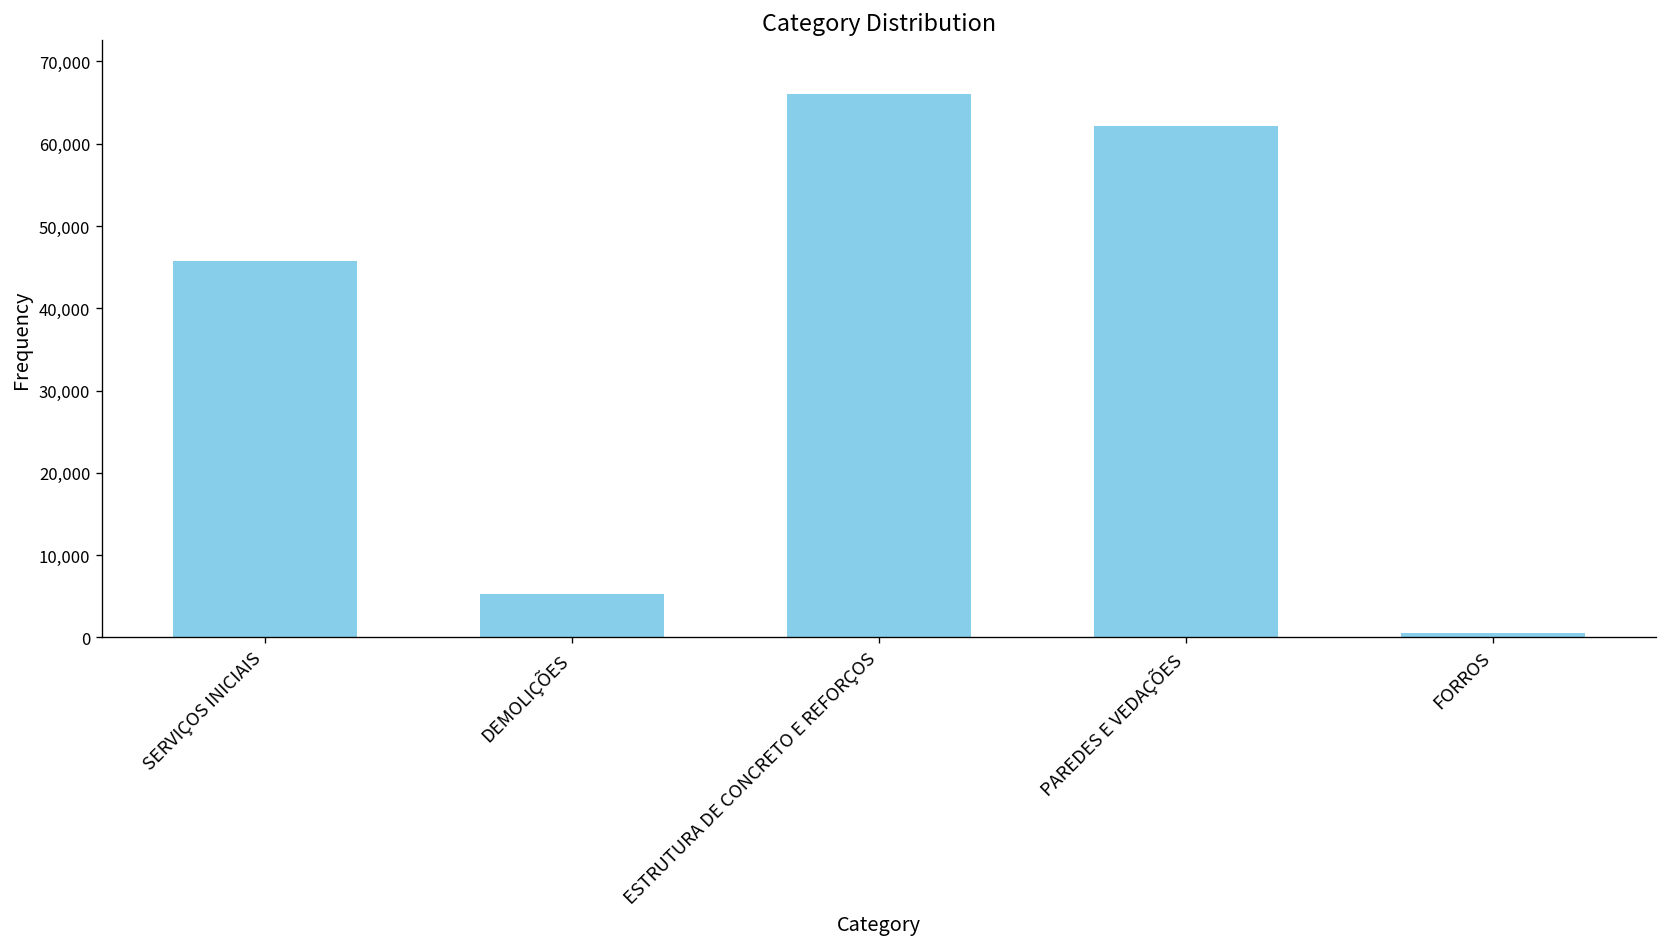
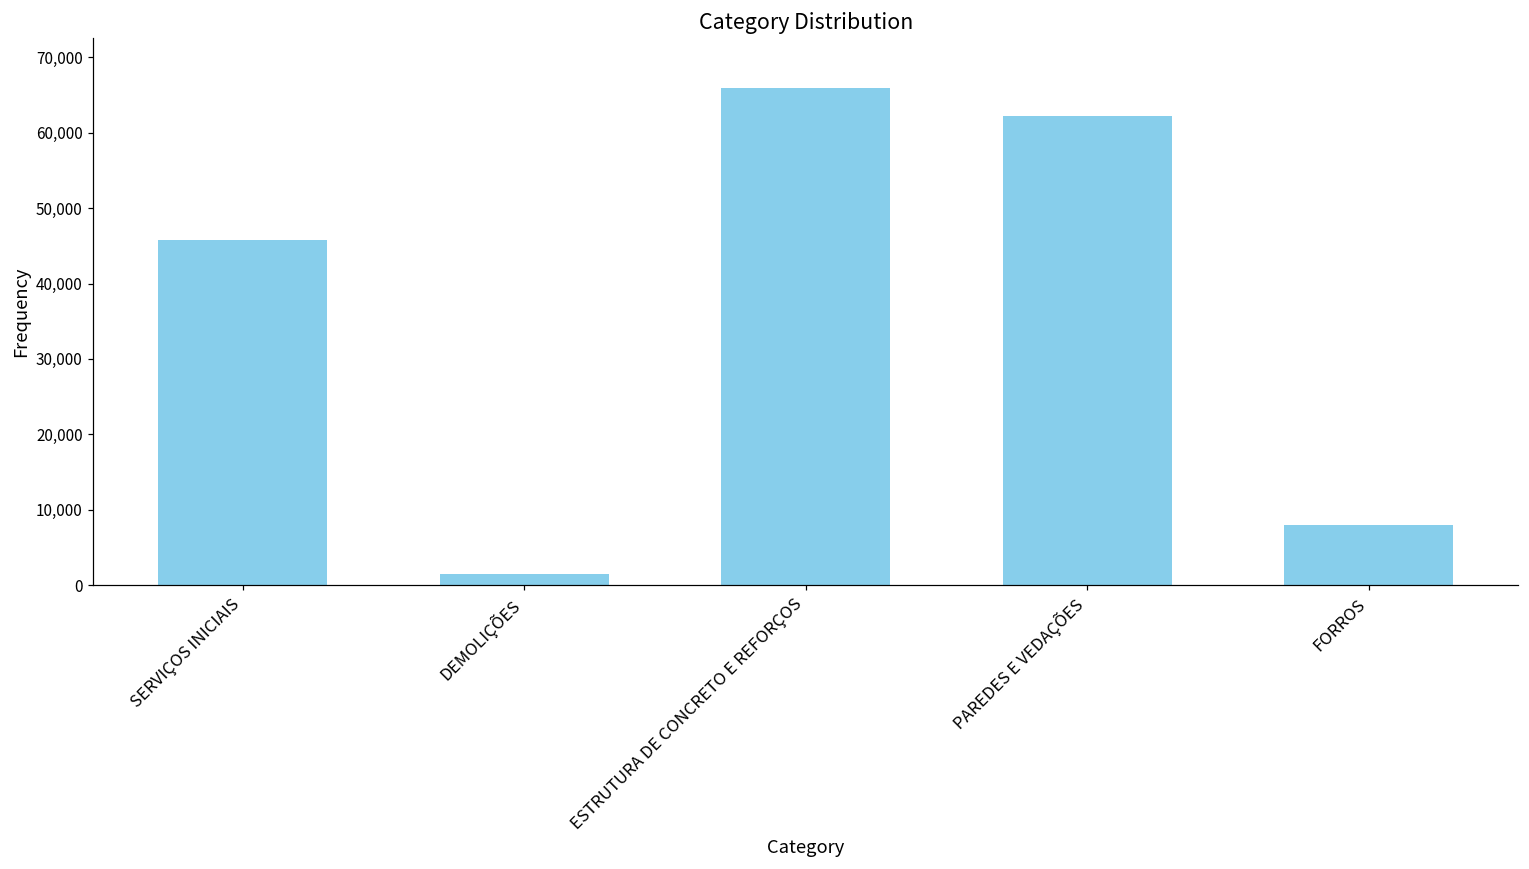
  {
    "SERVIÇOS INICIAIS": "46,000",
-   "DEMOLIÇÕES": "5,000",
+   "DEMOLIÇÕES": "1,000",
    "ESTRUTURA DE CONCRETO E REFORÇOS": "66,000",
    "PAREDES E VEDAÇÕES": "62,000",
-   "FORROS": "1,000"
+   "FORROS": "8,000"
  }
